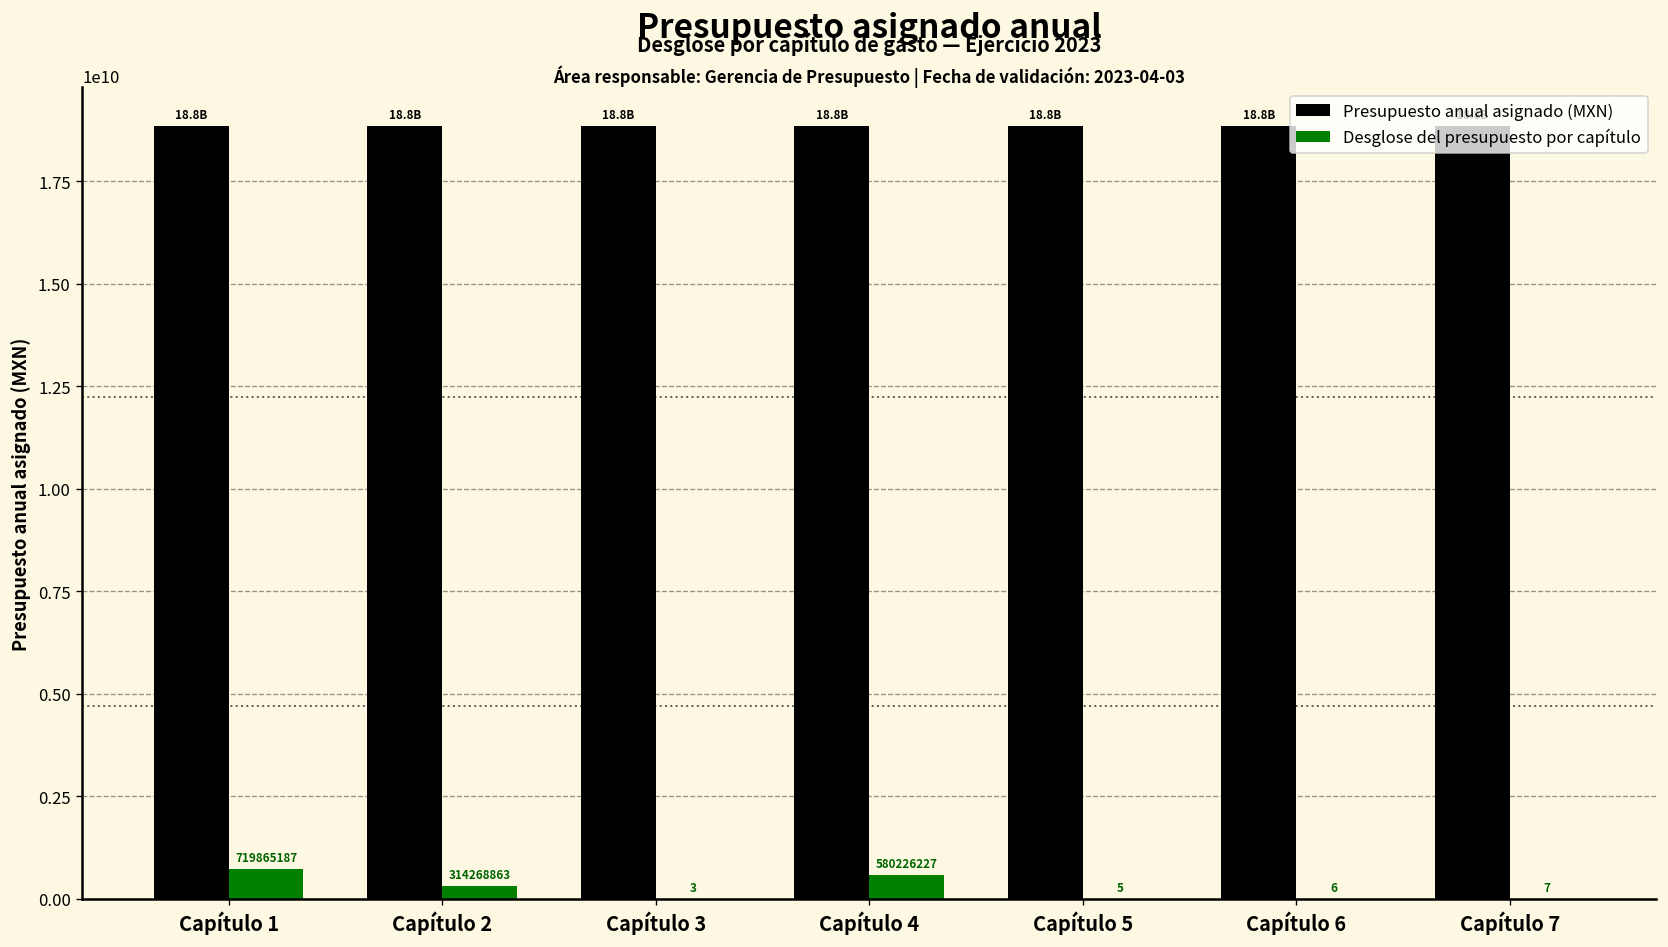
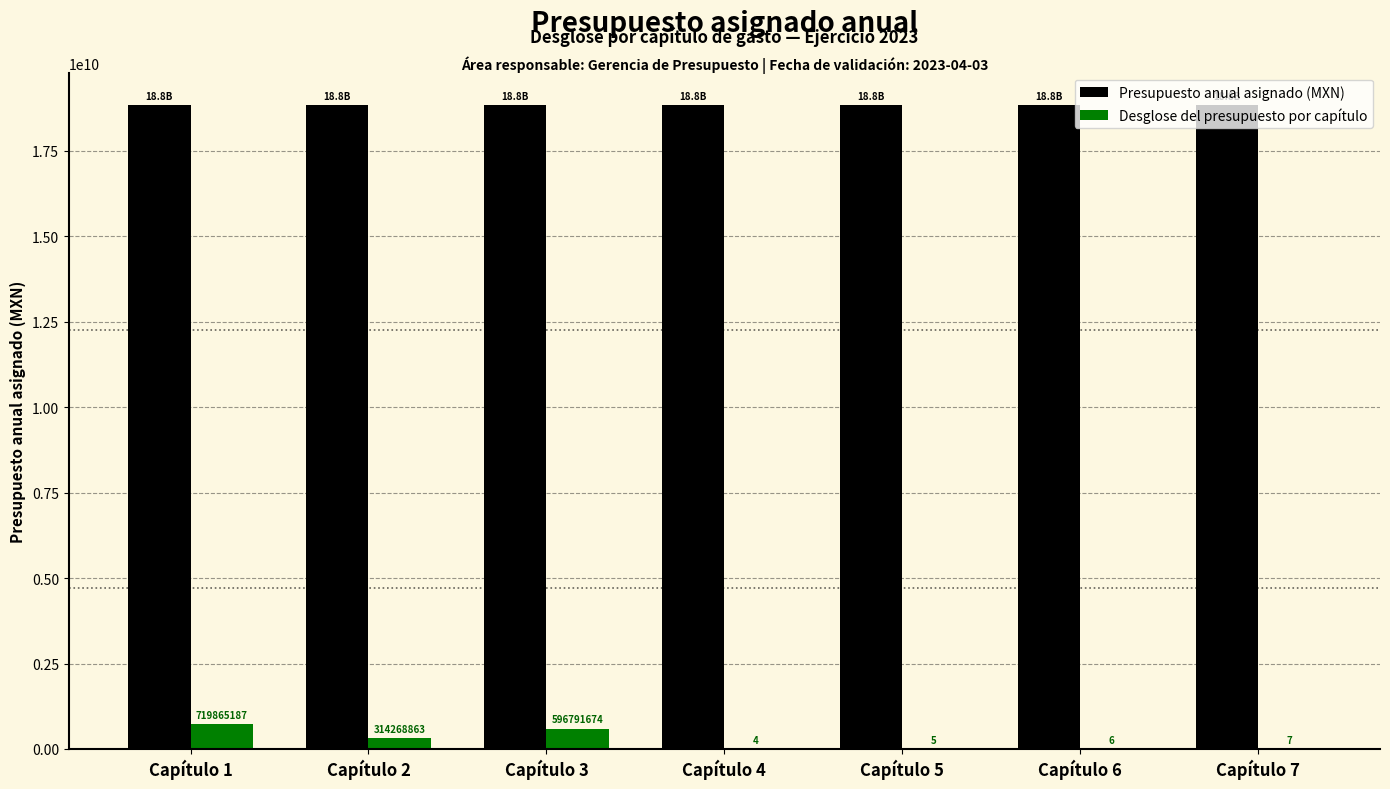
  {
    "Presupuesto anual asignado (MXN)": {
      "Capítulo 1": "18.8B",
      "Capítulo 2": "18.8B",
      "Capítulo 3": "18.8B",
      "Capítulo 4": "18.8B",
      "Capítulo 5": "18.8B",
      "Capítulo 6": "18.8B"
    },
    "Desglose del presupuesto por capítulo": {
      "Capítulo 1": "719865187",
      "Capítulo 2": "314268863",
-     "Capítulo 3": "3",
-     "Capítulo 4": "580226227",
+     "Capítulo 3": "596791674",
+     "Capítulo 4": "4",
      "Capítulo 5": "5",
      "Capítulo 6": "6",
      "Capítulo 7": "7"
    }
  }
